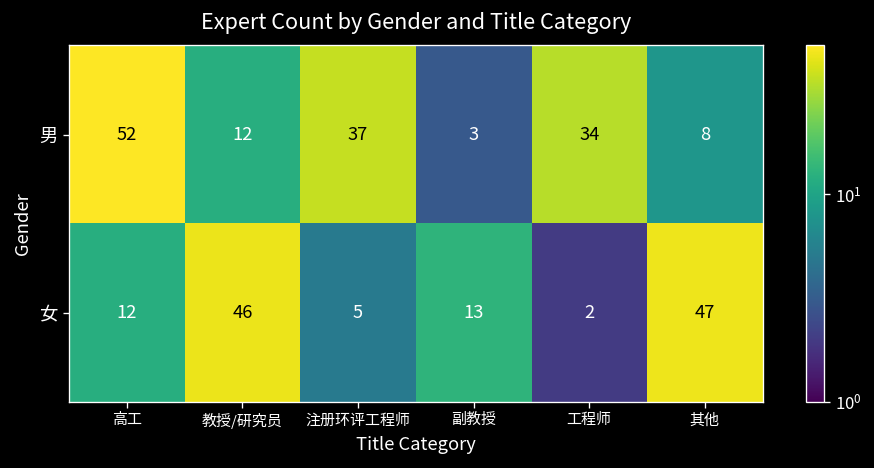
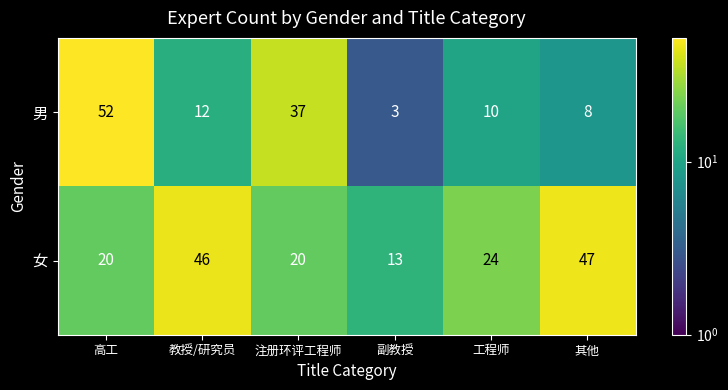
  {
    "男": {
      "高工": 52,
      "教授/研究员": 12,
      "注册环评工程师": 37,
      "副教授": 3,
-     "工程师": 34,
+     "工程师": 10,
      "其他": 8
    },
    "女": {
-     "高工": 12,
+     "高工": 20,
      "教授/研究员": 46,
-     "注册环评工程师": 5,
+     "注册环评工程师": 20,
      "副教授": 13,
-     "工程师": 2,
+     "工程师": 24,
      "其他": 47
    }
  }
